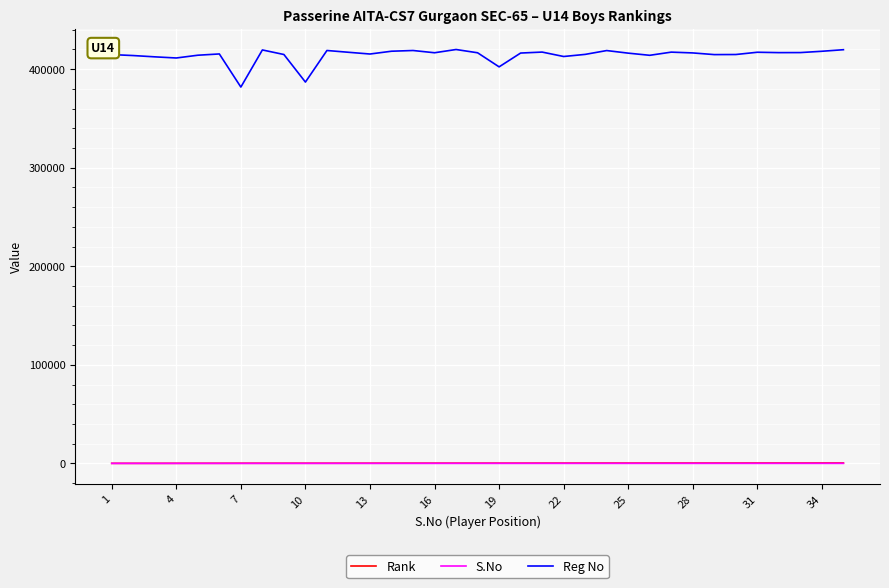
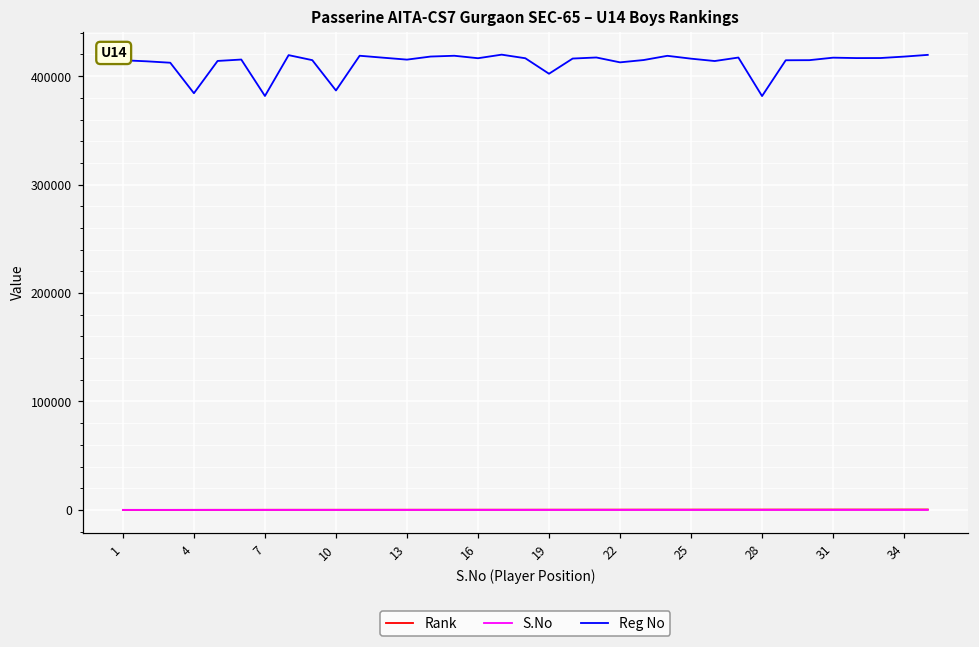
  {
    "S.No": {
      "1": 0,
      "4": 0,
      "7": 0,
      "10": 0,
      "13": 0,
      "16": 0,
      "19": 0,
      "22": 0,
      "25": 0,
      "28": 0,
      "31": 0,
      "34": 0
    },
    "Reg No": {
-     "4": 410000,
+     "4": 380000,
      "7": 380000,
      "10": 390000,
      "13": 420000,
      "16": 420000,
      "19": 400000,
      "22": 410000,
      "25": 420000,
-     "28": 420000,
+     "28": 380000,
      "31": 420000,
      "34": 420000
    }
  }
